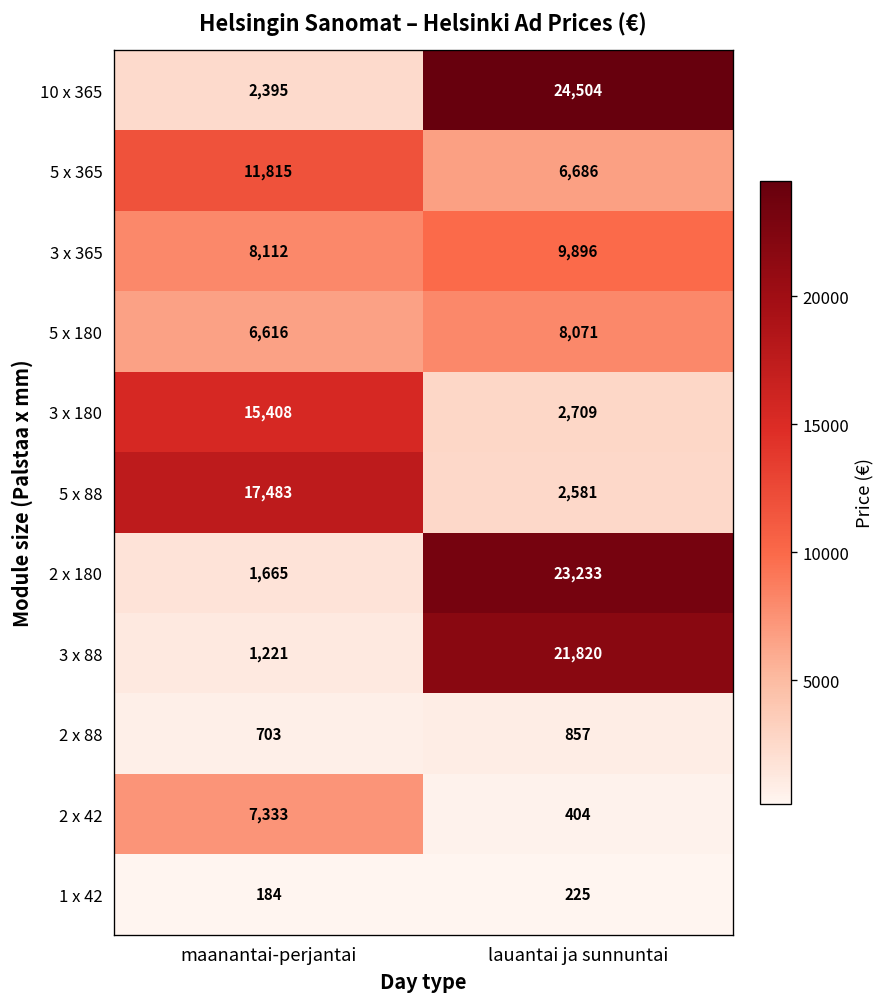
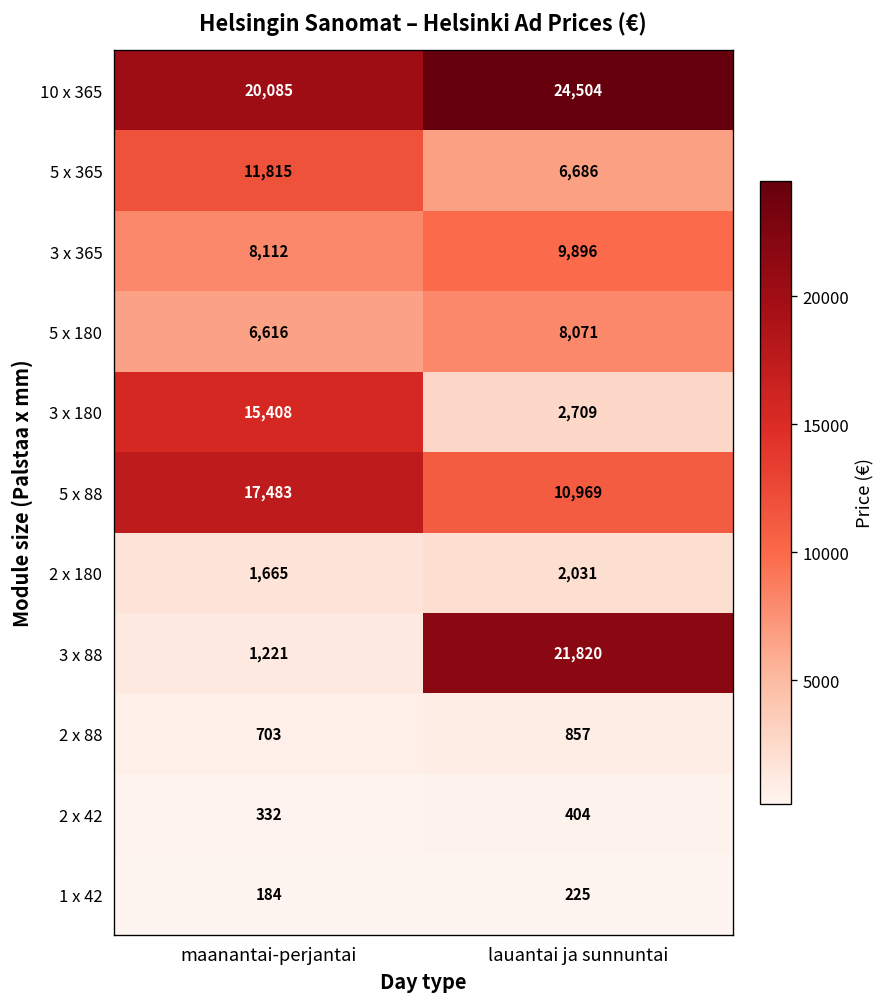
  {
    "10 x 365": {
-     "maanantai-perjantai": "2,395",
+     "maanantai-perjantai": "20,085",
      "lauantai ja sunnuntai": "24,504"
    },
    "5 x 365": {
      "maanantai-perjantai": "11,815",
      "lauantai ja sunnuntai": "6,686"
    },
    "3 x 365": {
      "maanantai-perjantai": "8,112",
      "lauantai ja sunnuntai": "9,896"
    },
    "5 x 180": {
      "maanantai-perjantai": "6,616",
      "lauantai ja sunnuntai": "8,071"
    },
    "3 x 180": {
      "maanantai-perjantai": "15,408",
      "lauantai ja sunnuntai": "2,709"
    },
    "5 x 88": {
      "maanantai-perjantai": "17,483",
-     "lauantai ja sunnuntai": "2,581"
+     "lauantai ja sunnuntai": "10,969"
    },
    "2 x 180": {
      "maanantai-perjantai": "1,665",
-     "lauantai ja sunnuntai": "23,233"
+     "lauantai ja sunnuntai": "2,031"
    },
    "3 x 88": {
      "maanantai-perjantai": "1,221",
      "lauantai ja sunnuntai": "21,820"
    },
    "2 x 88": {
      "maanantai-perjantai": "703",
      "lauantai ja sunnuntai": "857"
    },
    "2 x 42": {
-     "maanantai-perjantai": "7,333",
+     "maanantai-perjantai": "332",
      "lauantai ja sunnuntai": "404"
    },
    "1 x 42": {
      "maanantai-perjantai": "184",
      "lauantai ja sunnuntai": "225"
    }
  }
